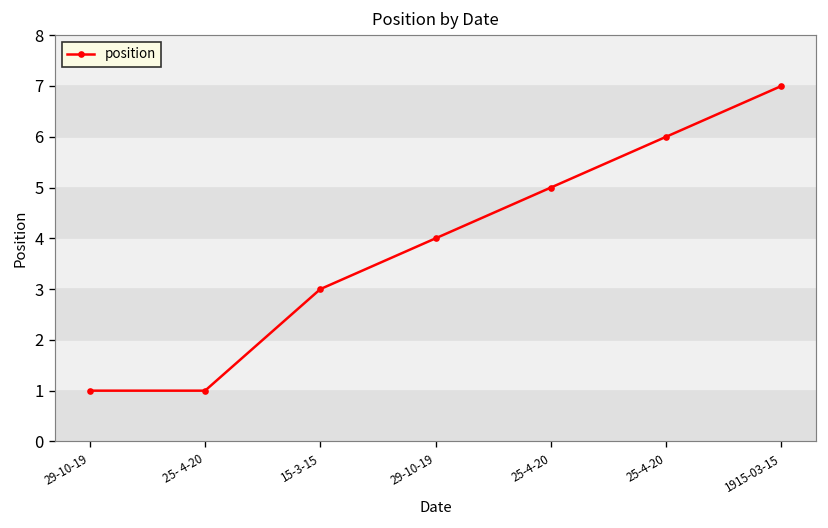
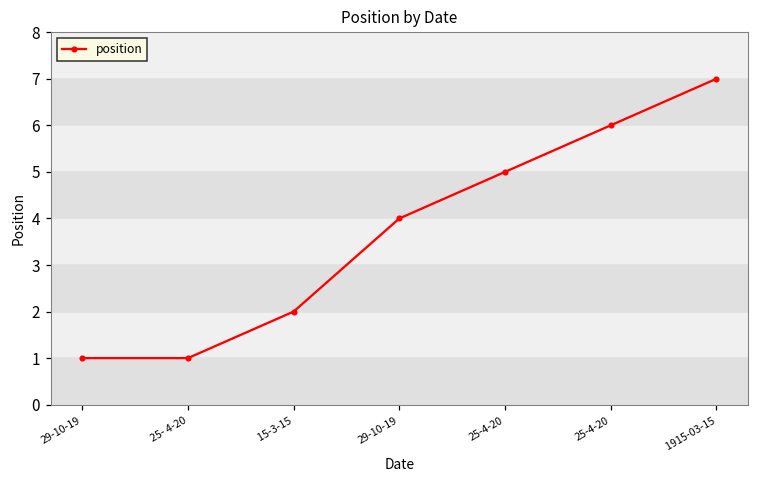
  {
    "25- 4-20": 1,
-   "15-3-15": 3,
+   "15-3-15": 2,
    "1915-03-15": 7
  }
